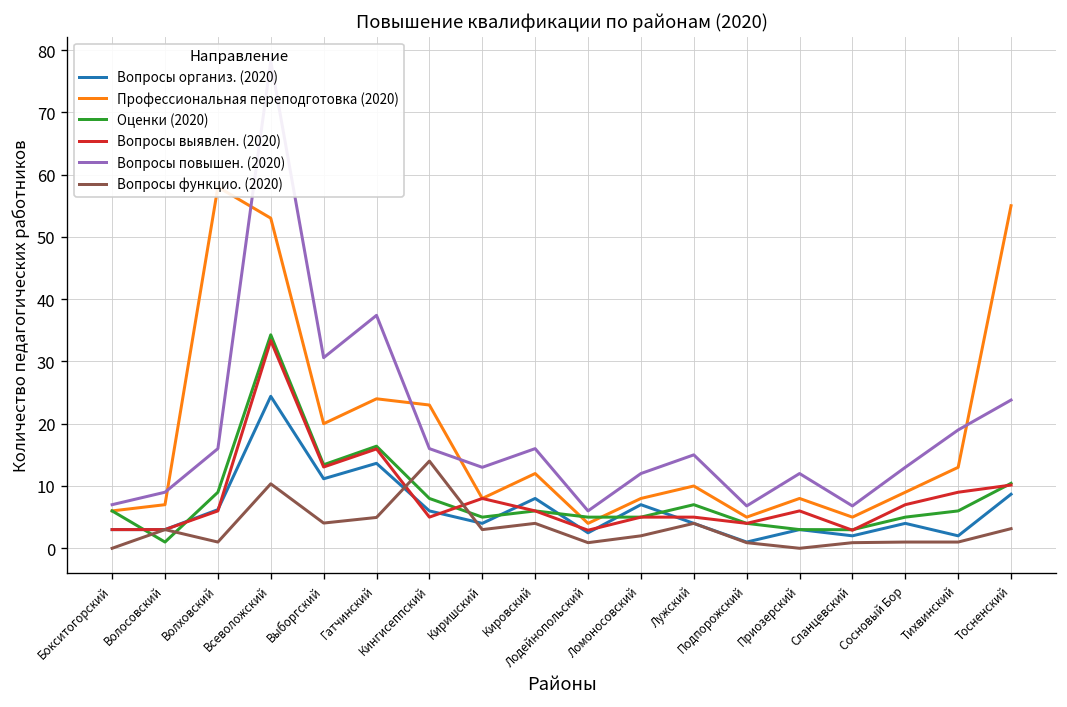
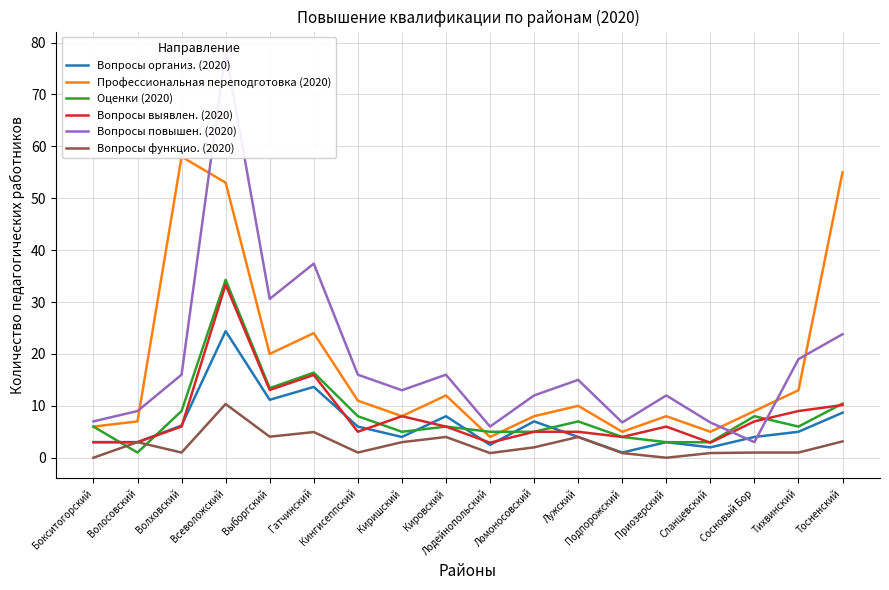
  {
    "Вопросы организ. (2020)": {
      "Всеволожский": 24,
      "Выборгский": 11,
      "Гатчинский": 14,
      "Кингисеппский": 6,
      "Киришский": 4,
      "Кировский": 8,
      "Ломоносовский": 7,
      "Сланцевский": 2,
      "Сосновый Бор": 4,
-     "Тихвинский": 2,
+     "Тихвинский": 5,
      "Тосненский": 9
    },
    "Профессиональная переподготовка (2020)": {
      "Волосовский": 7,
      "Всеволожский": 53,
      "Выборгский": 20,
      "Гатчинский": 24,
-     "Кингисеппский": 23,
+     "Кингисеппский": 11,
      "Кировский": 12,
      "Лодейнопольский": 4,
      "Ломоносовский": 8,
      "Лужский": 10,
      "Подпорожский": 5,
      "Приозерский": 8,
      "Сланцевский": 5,
      "Сосновый Бор": 9,
      "Тихвинский": 13,
      "Тосненский": 55
    },
    "Оценки (2020)": {
      "Волосовский": 1,
      "Волховский": 9,
      "Всеволожский": 34,
      "Кингисеппский": 8,
      "Киришский": 5,
      "Лодейнопольский": 5,
      "Лужский": 7,
-     "Сосновый Бор": 5,
+     "Сосновый Бор": 8,
      "Тихвинский": 6
    },
    "Вопросы выявлен. (2020)": {
      "Всеволожский": 33,
      "Кингисеппский": 5,
      "Лужский": 5,
      "Приозерский": 6,
      "Сосновый Бор": 7,
      "Тихвинский": 9
    },
    "Вопросы повышен. (2020)": {
      "Бокситогорский": 7,
      "Волосовский": 9,
      "Волховский": 16,
      "Выборгский": 31,
      "Гатчинский": 37,
      "Кингисеппский": 16,
      "Киришский": 13,
      "Кировский": 16,
      "Лодейнопольский": 6,
      "Ломоносовский": 12,
      "Лужский": 15,
      "Подпорожский": 7,
      "Приозерский": 12,
      "Сланцевский": 7,
-     "Сосновый Бор": 13,
+     "Сосновый Бор": 3,
      "Тихвинский": 19,
      "Тосненский": 24
    },
    "Вопросы функцио. (2020)": {
      "Бокситогорский": 0,
      "Волховский": 1,
      "Всеволожский": 10,
      "Выборгский": 4,
      "Гатчинский": 5,
-     "Кингисеппский": 14,
+     "Кингисеппский": 1,
      "Киришский": 3,
      "Кировский": 4,
      "Лодейнопольский": 1,
      "Ломоносовский": 2,
      "Приозерский": 0,
      "Сланцевский": 1,
      "Сосновый Бор": 1,
      "Тихвинский": 1,
      "Тосненский": 3
    }
  }
